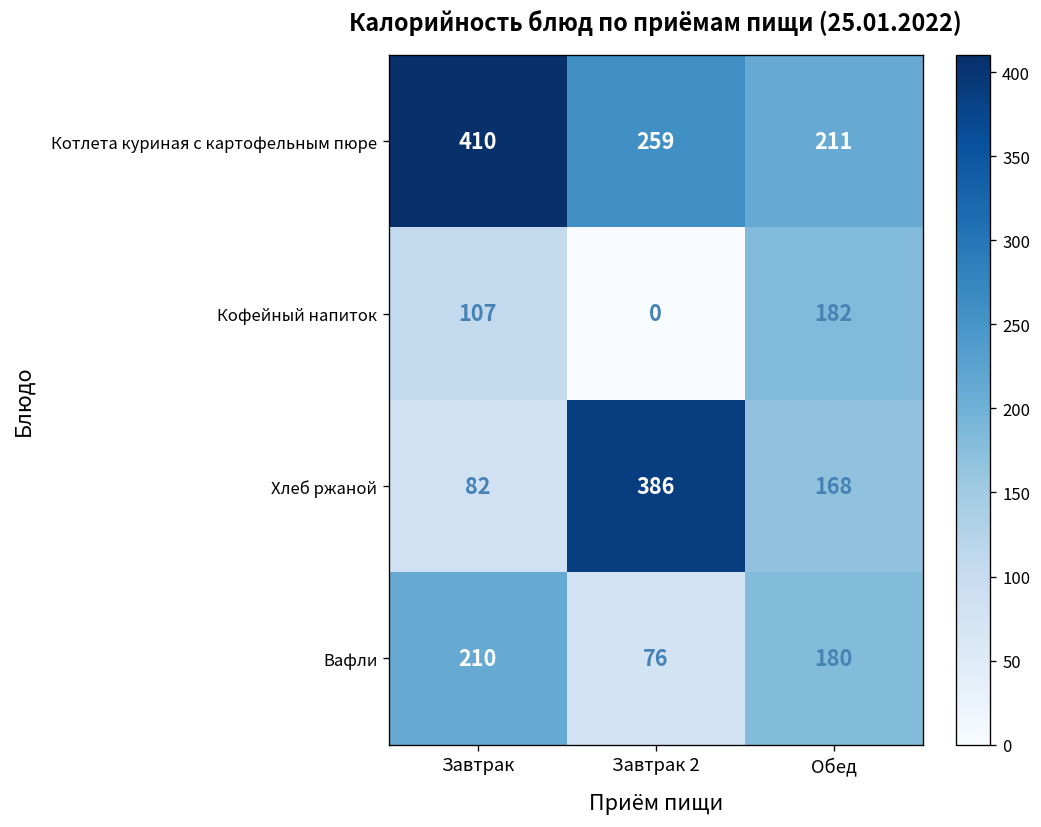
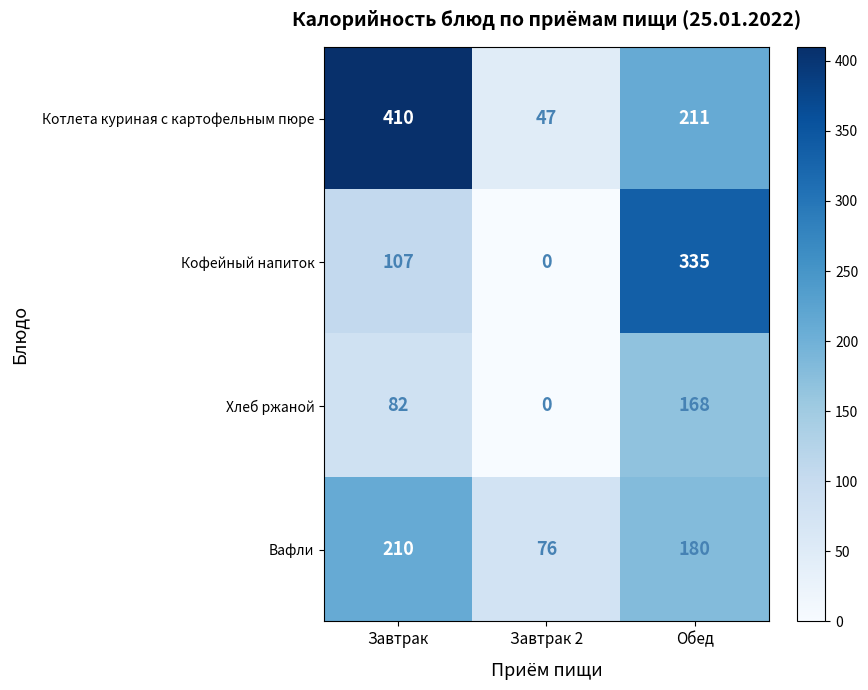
  {
    "Котлета куриная с картофельным пюре": {
      "Завтрак": 410,
-     "Завтрак 2": 259,
+     "Завтрак 2": 47,
      "Обед": 211
    },
    "Кофейный напиток": {
      "Завтрак": 107,
      "Завтрак 2": 0,
-     "Обед": 182
+     "Обед": 335
    },
    "Хлеб ржаной": {
      "Завтрак": 82,
-     "Завтрак 2": 386,
+     "Завтрак 2": 0,
      "Обед": 168
    },
    "Вафли": {
      "Завтрак": 210,
      "Завтрак 2": 76,
      "Обед": 180
    }
  }
